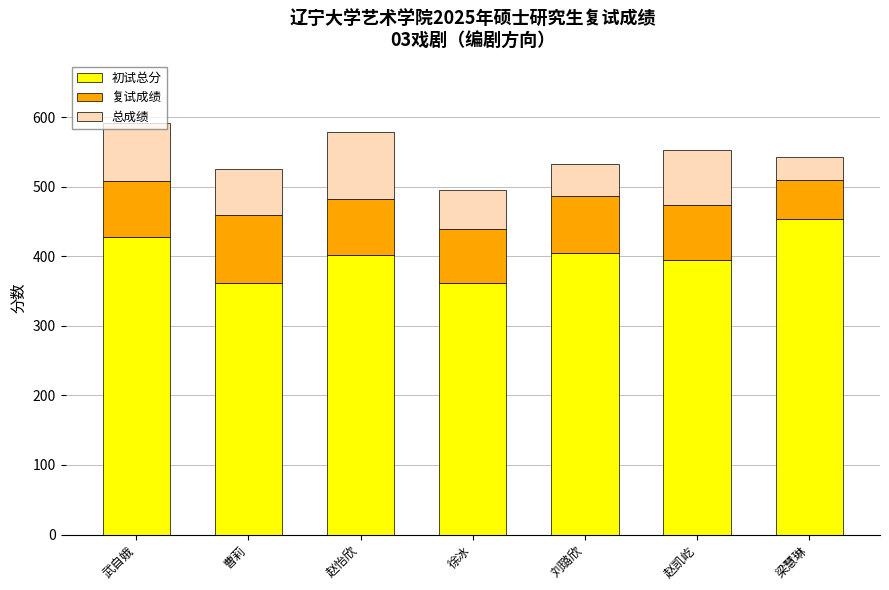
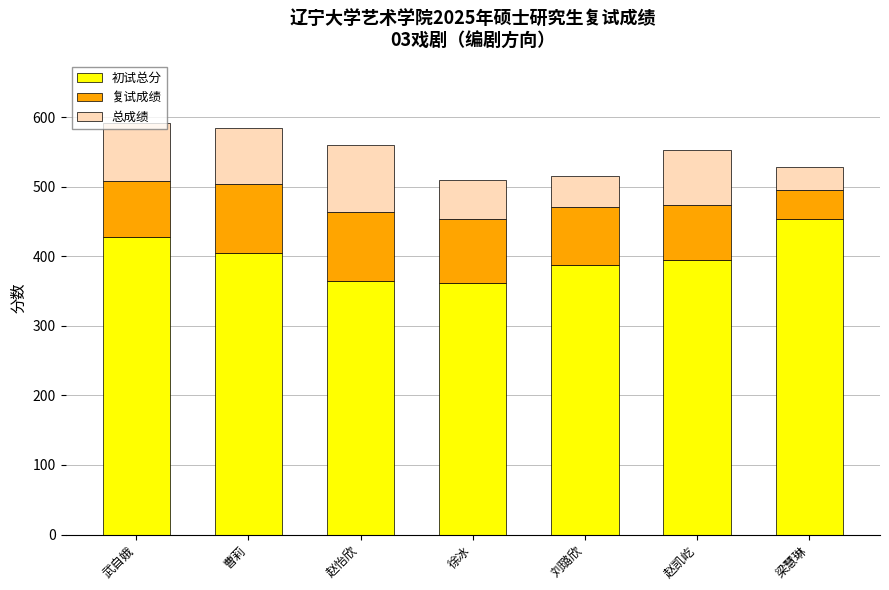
  {
    "初试总分": {
      "武自娥": 430,
-     "曹莉": 360,
-     "赵怡欣": 400,
+     "曹莉": 410,
+     "赵怡欣": 370,
      "徐冰": 360,
-     "刘璐欣": 400,
+     "刘璐欣": 390,
      "赵凯屹": 390,
      "梁慧琳": 450
    },
    "复试成绩": {
      "武自娥": 80,
      "曹莉": 100,
-     "赵怡欣": 80,
-     "徐冰": 80,
+     "赵怡欣": 100,
+     "徐冰": 90,
      "刘璐欣": 80,
      "赵凯屹": 80,
-     "梁慧琳": 60
+     "梁慧琳": 40
    },
    "总成绩": {
-     "曹莉": 70,
+     "曹莉": 80,
      "赵怡欣": 100,
      "徐冰": 60,
      "刘璐欣": 50,
      "赵凯屹": 80,
      "梁慧琳": 30
    }
  }
